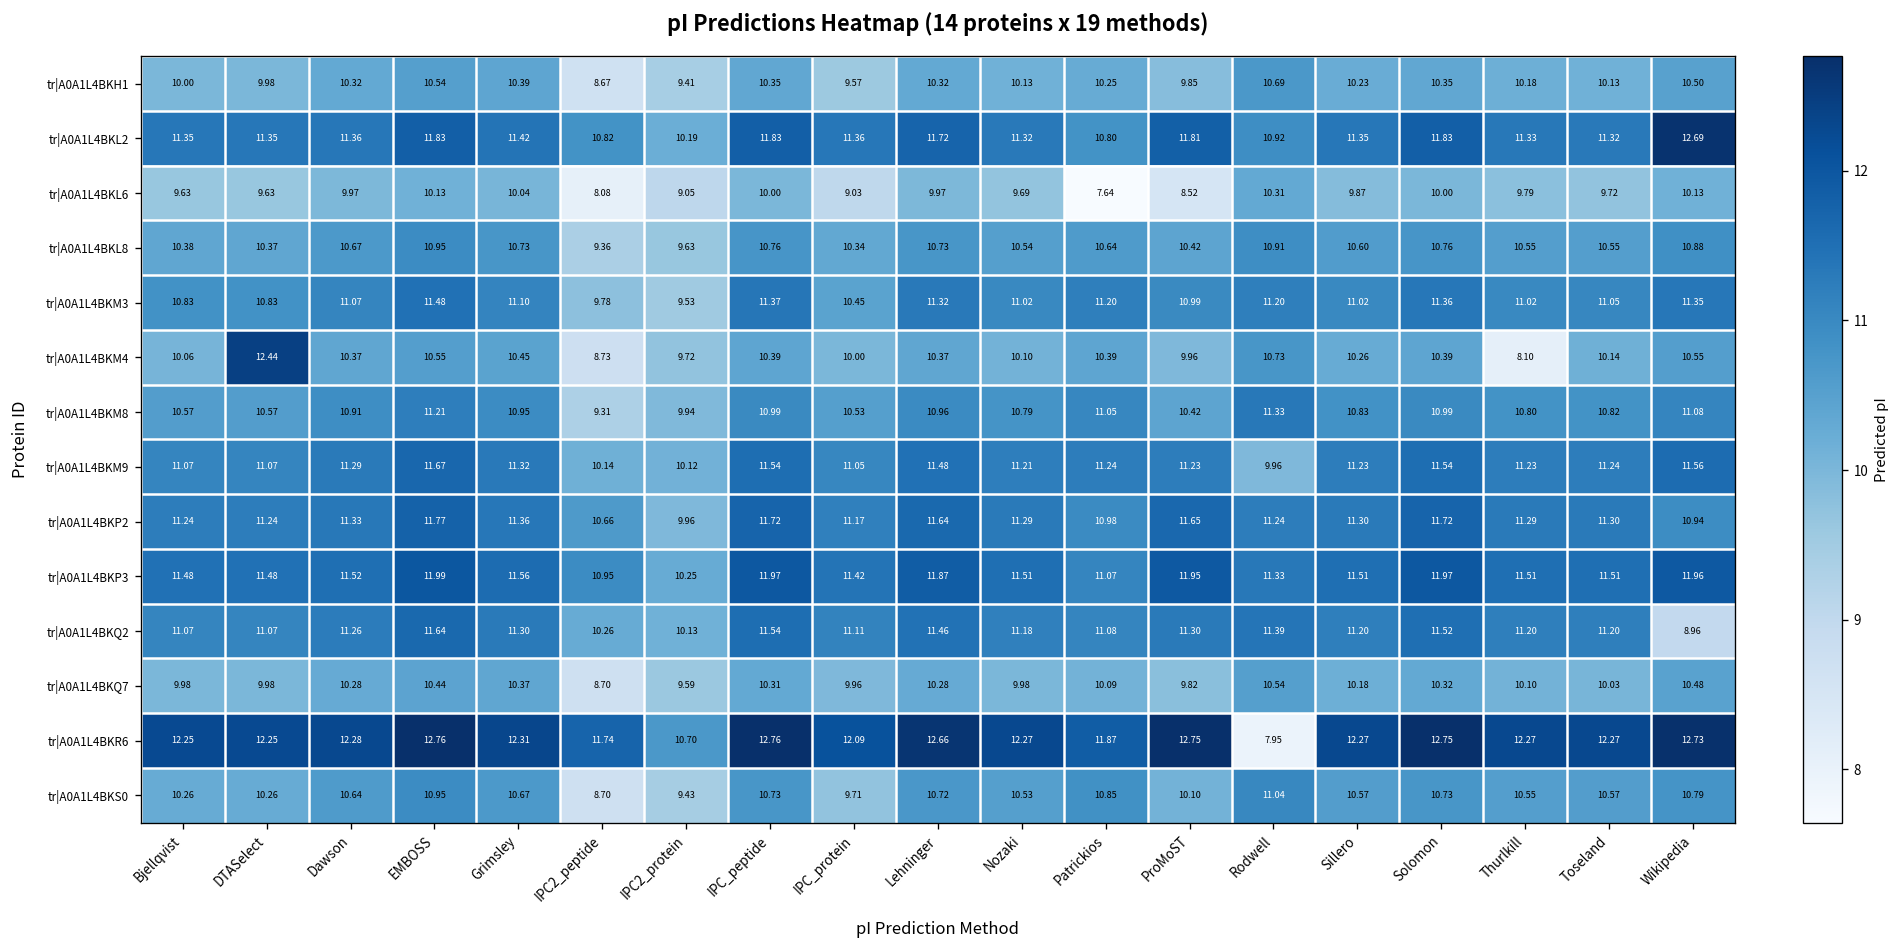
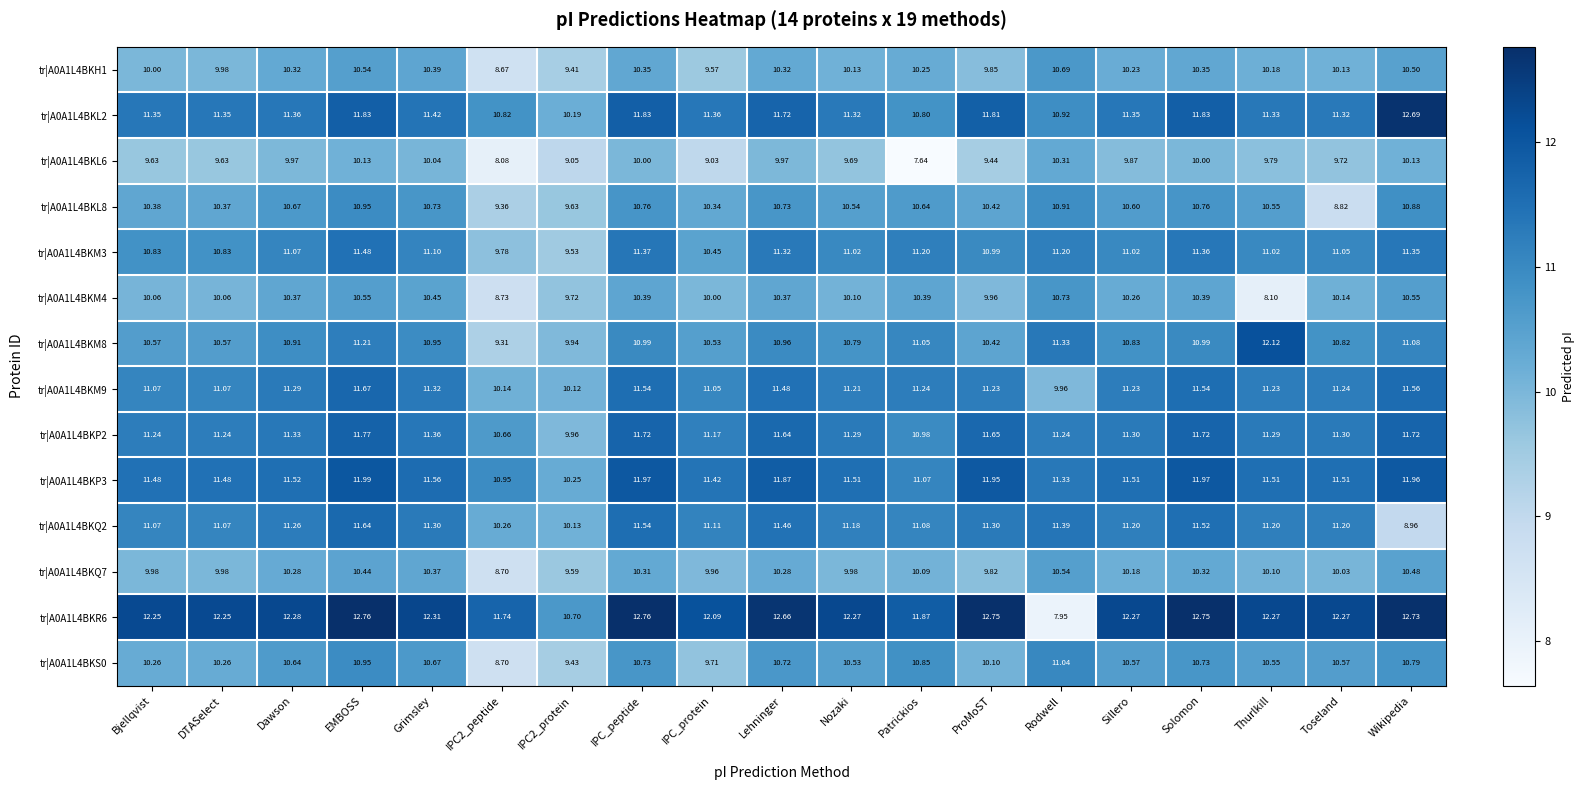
  {
    "tr|A0A1L4BKL6": {
      "Bjellqvist": 9.63,
      "DTASelect": 9.63,
      "Dawson": 9.97,
      "EMBOSS": 10.13,
      "Grimsley": 10.04,
      "IPC2_peptide": 8.08,
      "IPC2_protein": 9.05,
      "IPC_peptide": 10.00,
      "IPC_protein": 9.03,
      "Lehninger": 9.97,
      "Nozaki": 9.69,
      "Patrickios": 7.64,
-     "ProMoST": 8.52,
+     "ProMoST": 9.44,
      "Rodwell": 10.31,
      "Sillero": 9.87,
      "Solomon": 10.00,
      "Thurlkill": 9.79,
      "Toseland": 9.72,
      "Wikipedia": 10.13
    },
    "tr|A0A1L4BKL8": {
      "Bjellqvist": 10.38,
      "DTASelect": 10.37,
      "Dawson": 10.67,
      "EMBOSS": 10.95,
      "Grimsley": 10.73,
      "IPC2_peptide": 9.36,
      "IPC2_protein": 9.63,
      "IPC_peptide": 10.76,
      "IPC_protein": 10.34,
      "Lehninger": 10.73,
      "Nozaki": 10.54,
      "Patrickios": 10.64,
      "ProMoST": 10.42,
      "Rodwell": 10.91,
      "Sillero": 10.60,
      "Solomon": 10.76,
      "Thurlkill": 10.55,
-     "Toseland": 10.55,
+     "Toseland": 8.82,
      "Wikipedia": 10.88
    },
    "tr|A0A1L4BKM4": {
      "Bjellqvist": 10.06,
-     "DTASelect": 12.44,
+     "DTASelect": 10.06,
      "Dawson": 10.37,
      "EMBOSS": 10.55,
      "Grimsley": 10.45,
      "IPC2_peptide": 8.73,
      "IPC2_protein": 9.72,
      "IPC_peptide": 10.39,
      "IPC_protein": 10.00,
      "Lehninger": 10.37,
      "Nozaki": 10.10,
      "Patrickios": 10.39,
      "ProMoST": 9.96,
      "Rodwell": 10.73,
      "Sillero": 10.26,
      "Solomon": 10.39,
      "Thurlkill": 8.10,
      "Toseland": 10.14,
      "Wikipedia": 10.55
    },
    "tr|A0A1L4BKM8": {
      "Bjellqvist": 10.57,
      "DTASelect": 10.57,
      "Dawson": 10.91,
      "EMBOSS": 11.21,
      "Grimsley": 10.95,
      "IPC2_peptide": 9.31,
      "IPC2_protein": 9.94,
      "IPC_peptide": 10.99,
      "IPC_protein": 10.53,
      "Lehninger": 10.96,
      "Nozaki": 10.79,
      "Patrickios": 11.05,
      "ProMoST": 10.42,
      "Rodwell": 11.33,
      "Sillero": 10.83,
      "Solomon": 10.99,
-     "Thurlkill": 10.80,
+     "Thurlkill": 12.12,
      "Toseland": 10.82,
      "Wikipedia": 11.08
    },
    "tr|A0A1L4BKP2": {
      "Bjellqvist": 11.24,
      "DTASelect": 11.24,
      "Dawson": 11.33,
      "EMBOSS": 11.77,
      "Grimsley": 11.36,
      "IPC2_peptide": 10.66,
      "IPC2_protein": 9.96,
      "IPC_peptide": 11.72,
      "IPC_protein": 11.17,
      "Lehninger": 11.64,
      "Nozaki": 11.29,
      "Patrickios": 10.98,
      "ProMoST": 11.65,
      "Rodwell": 11.24,
      "Sillero": 11.30,
      "Solomon": 11.72,
      "Thurlkill": 11.29,
      "Toseland": 11.30,
-     "Wikipedia": 10.94
+     "Wikipedia": 11.72
    }
  }
